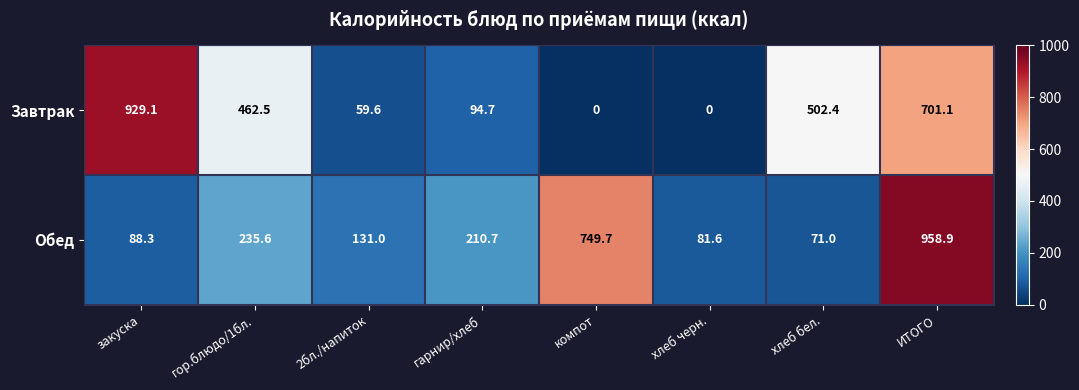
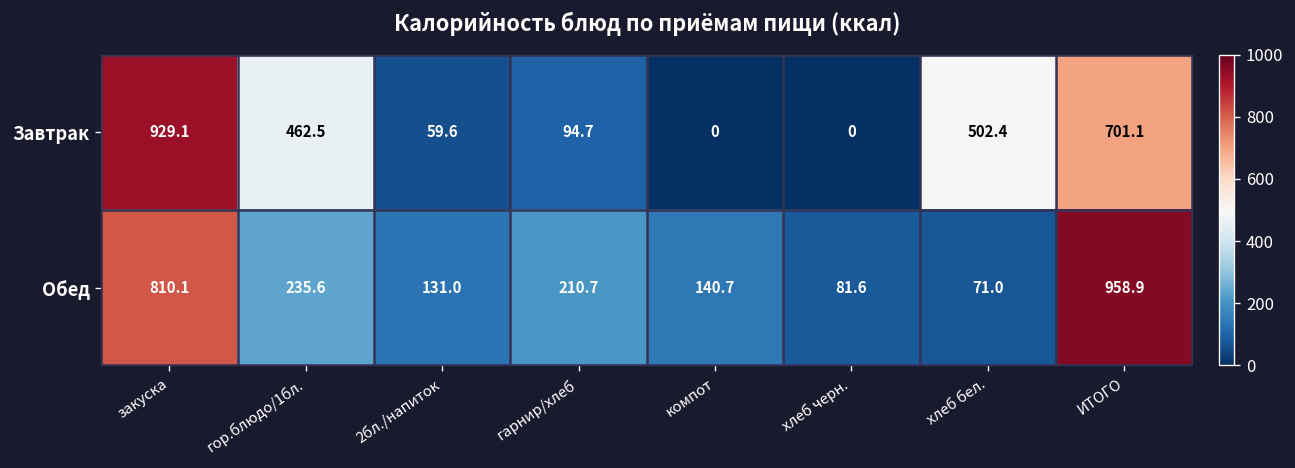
  {
    "Завтрак": {
      "закуска": 929.1,
      "гор.блюдо/1бл.": 462.5,
      "2бл./напиток": 59.6,
      "гарнир/хлеб": 94.7,
      "компот": 0,
      "хлеб черн.": 0,
      "хлеб бел.": 502.4,
      "ИТОГО": 701.1
    },
    "Обед": {
-     "закуска": 88.3,
+     "закуска": 810.1,
      "гор.блюдо/1бл.": 235.6,
      "2бл./напиток": 131.0,
      "гарнир/хлеб": 210.7,
-     "компот": 749.7,
+     "компот": 140.7,
      "хлеб черн.": 81.6,
      "хлеб бел.": 71.0,
      "ИТОГО": 958.9
    }
  }
